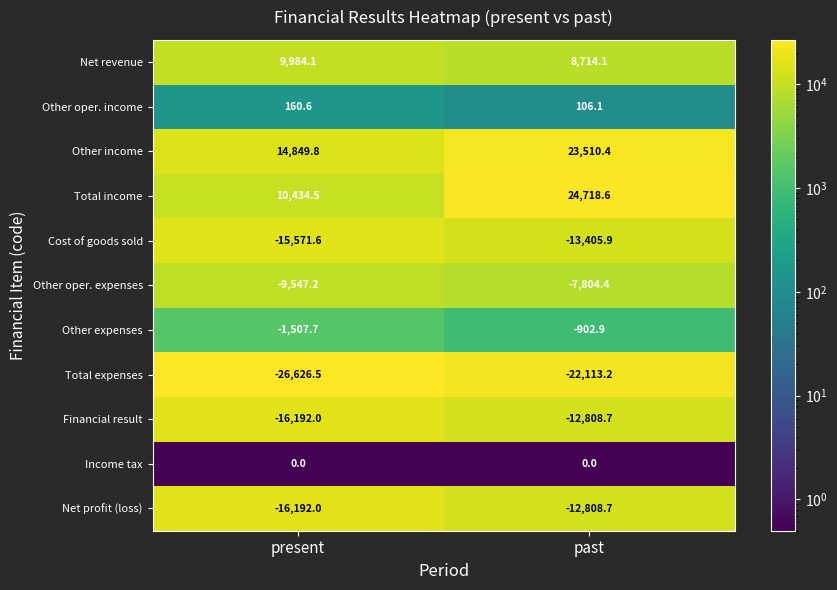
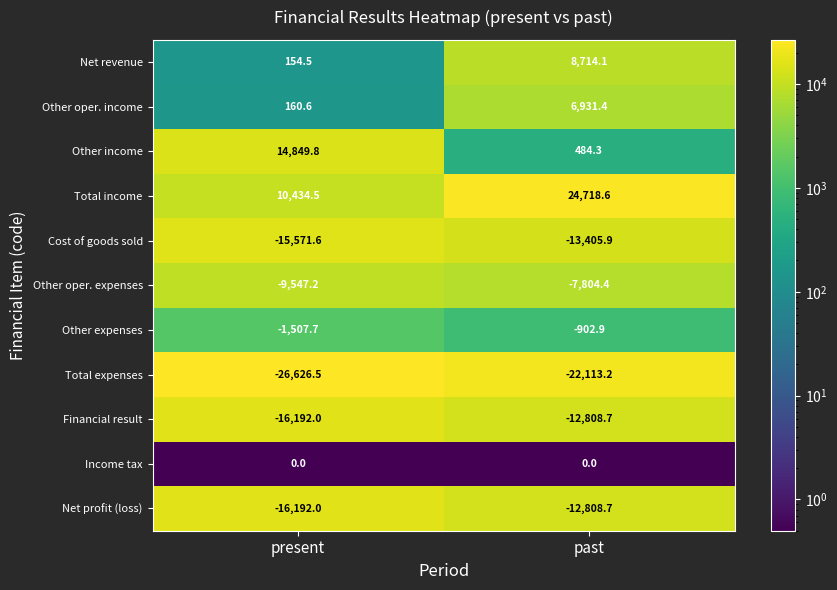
  {
    "Net revenue": {
-     "present": "9,984.1",
+     "present": "154.5",
      "past": "8,714.1"
    },
    "Other oper. income": {
      "present": "160.6",
-     "past": "106.1"
+     "past": "6,931.4"
    },
    "Other income": {
      "present": "14,849.8",
-     "past": "23,510.4"
+     "past": "484.3"
    },
    "Total income": {
      "present": "10,434.5",
      "past": "24,718.6"
    },
    "Cost of goods sold": {
      "present": "-15,571.6",
      "past": "-13,405.9"
    },
    "Other oper. expenses": {
      "present": "-9,547.2",
      "past": "-7,804.4"
    },
    "Other expenses": {
      "present": "-1,507.7",
      "past": "-902.9"
    },
    "Total expenses": {
      "present": "-26,626.5",
      "past": "-22,113.2"
    },
    "Financial result": {
      "present": "-16,192.0",
      "past": "-12,808.7"
    },
    "Income tax": {
      "present": "0.0",
      "past": "0.0"
    },
    "Net profit (loss)": {
      "present": "-16,192.0",
      "past": "-12,808.7"
    }
  }
